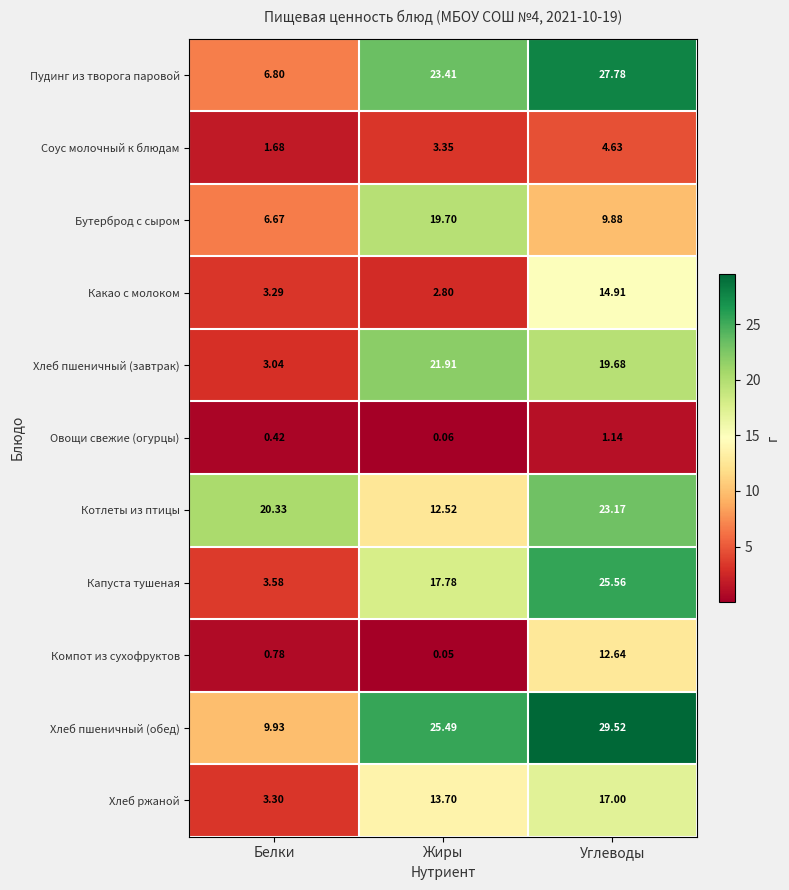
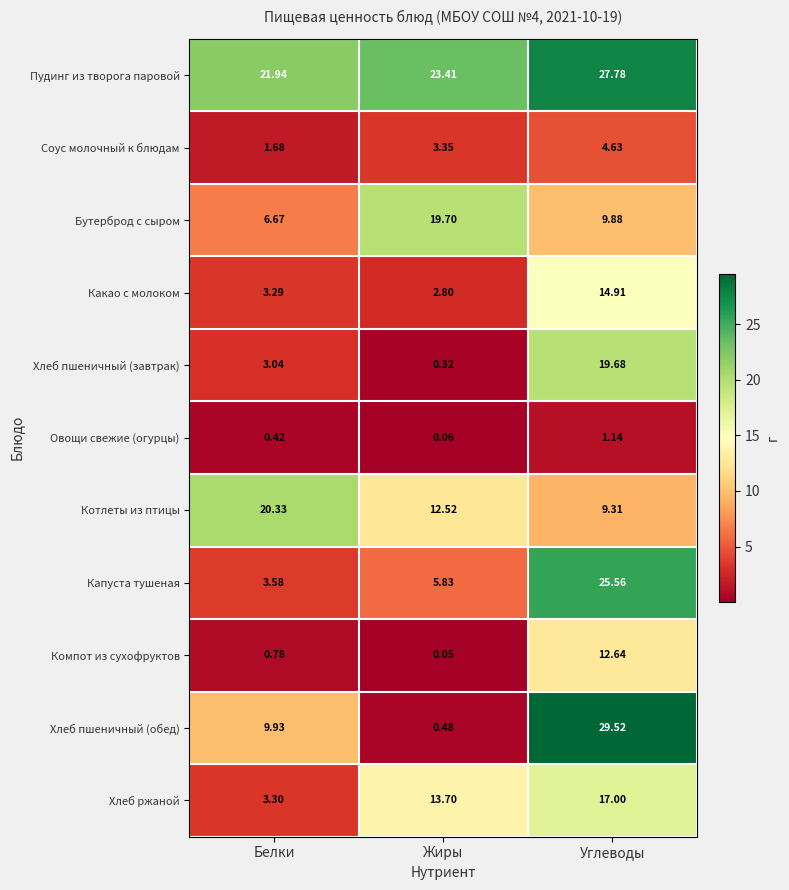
  {
    "Пудинг из творога паровой": {
-     "Белки": 6.80,
+     "Белки": 21.94,
      "Жиры": 23.41,
      "Углеводы": 27.78
    },
    "Соус молочный к блюдам": {
      "Белки": 1.68,
      "Жиры": 3.35,
      "Углеводы": 4.63
    },
    "Бутерброд с сыром": {
      "Белки": 6.67,
      "Жиры": 19.70,
      "Углеводы": 9.88
    },
    "Какао с молоком": {
      "Белки": 3.29,
      "Жиры": 2.80,
      "Углеводы": 14.91
    },
    "Хлеб пшеничный (завтрак)": {
      "Белки": 3.04,
-     "Жиры": 21.91,
+     "Жиры": 0.32,
      "Углеводы": 19.68
    },
    "Овощи свежие (огурцы)": {
      "Белки": 0.42,
      "Жиры": 0.06,
      "Углеводы": 1.14
    },
    "Котлеты из птицы": {
      "Белки": 20.33,
      "Жиры": 12.52,
-     "Углеводы": 23.17
+     "Углеводы": 9.31
    },
    "Капуста тушеная": {
      "Белки": 3.58,
-     "Жиры": 17.78,
+     "Жиры": 5.83,
      "Углеводы": 25.56
    },
    "Компот из сухофруктов": {
      "Белки": 0.78,
      "Жиры": 0.05,
      "Углеводы": 12.64
    },
    "Хлеб пшеничный (обед)": {
      "Белки": 9.93,
-     "Жиры": 25.49,
+     "Жиры": 0.48,
      "Углеводы": 29.52
    },
    "Хлеб ржаной": {
      "Белки": 3.30,
      "Жиры": 13.70,
      "Углеводы": 17.00
    }
  }
